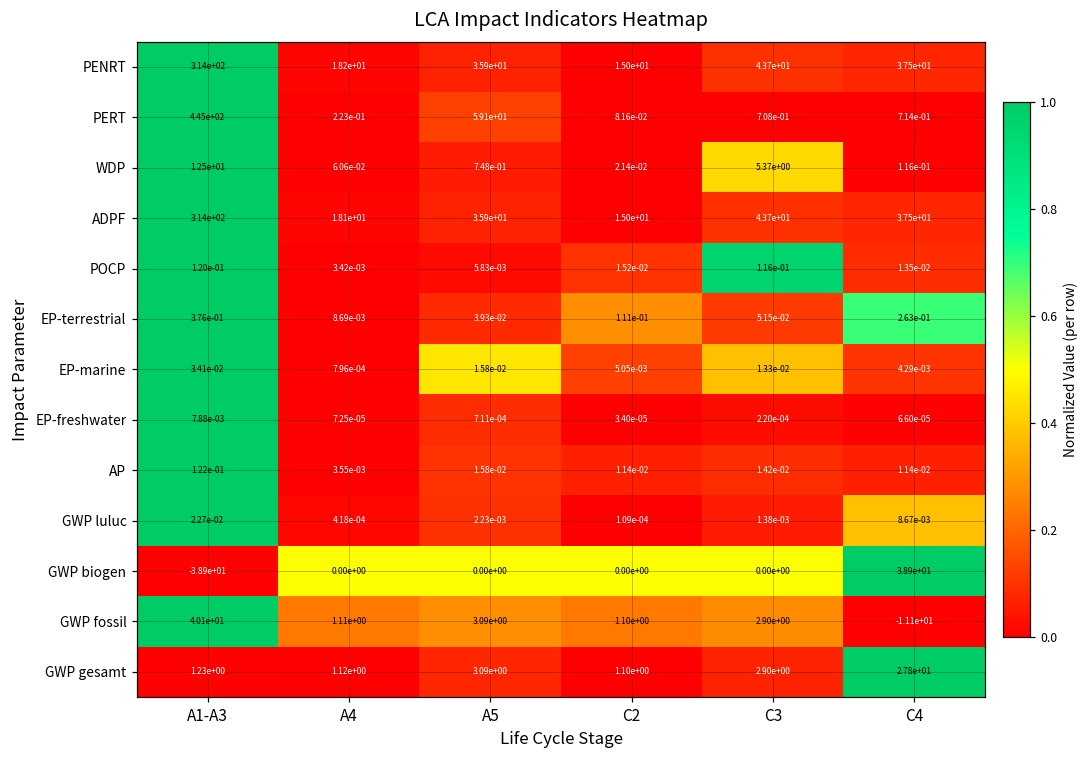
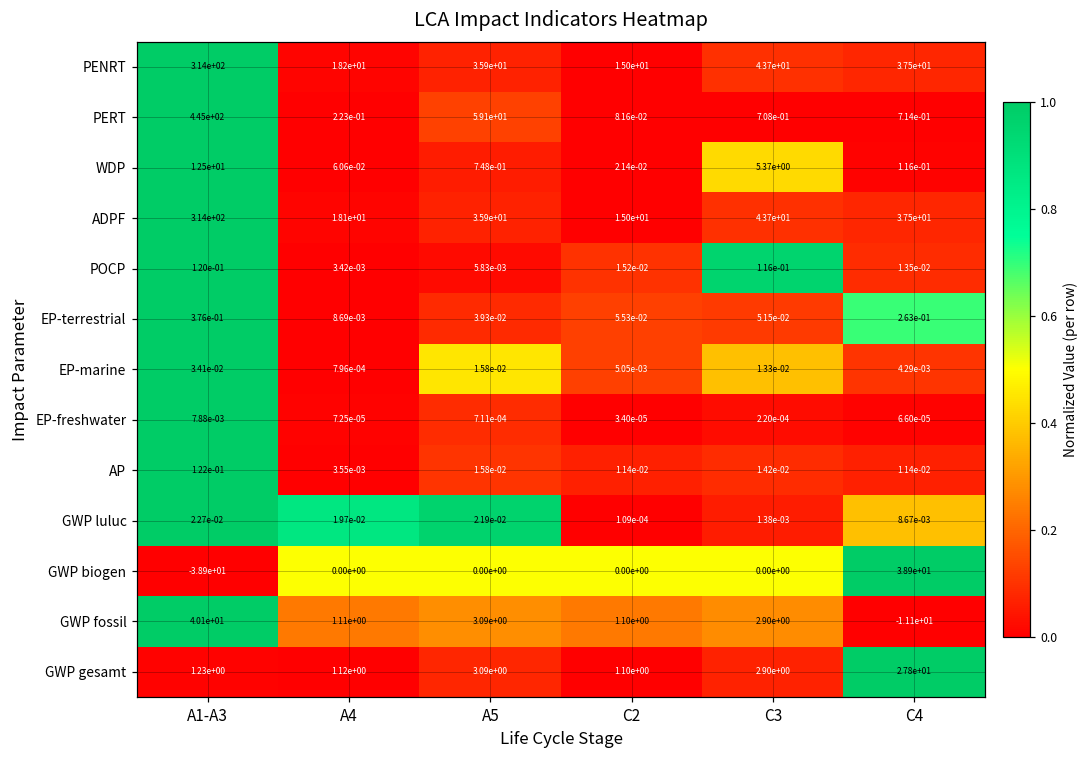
  {
    "PENRT": {
      "A1-A3": "3.14e+02",
      "A4": "1.82e+01",
      "A5": "3.59e+01",
      "C2": "1.50e+01",
      "C3": "4.37e+01",
      "C4": "3.75e+01"
    },
    "PERT": {
      "A1-A3": "4.45e+02",
      "A4": "2.23e-01",
      "A5": "5.91e+01",
      "C2": "8.16e-02",
      "C3": "7.08e-01",
      "C4": "7.14e-01"
    },
    "WDP": {
      "A1-A3": "1.25e+01",
      "A4": "6.06e-02",
      "A5": "7.48e-01",
      "C2": "2.14e-02",
      "C3": "5.37e+00",
      "C4": "1.16e-01"
    },
    "ADPF": {
      "A1-A3": "3.14e+02",
      "A4": "1.81e+01",
      "A5": "3.59e+01",
      "C2": "1.50e+01",
      "C3": "4.37e+01",
      "C4": "3.75e+01"
    },
    "POCP": {
      "A1-A3": "1.20e-01",
      "A4": "3.42e-03",
      "A5": "5.83e-03",
      "C2": "1.52e-02",
      "C3": "1.16e-01",
      "C4": "1.35e-02"
    },
    "EP-terrestrial": {
      "A1-A3": "3.76e-01",
      "A4": "8.69e-03",
      "A5": "3.93e-02",
-     "C2": "1.11e-01",
+     "C2": "5.53e-02",
      "C3": "5.15e-02",
      "C4": "2.63e-01"
    },
    "EP-marine": {
      "A1-A3": "3.41e-02",
      "A4": "7.96e-04",
      "A5": "1.58e-02",
      "C2": "5.05e-03",
      "C3": "1.33e-02",
      "C4": "4.29e-03"
    },
    "EP-freshwater": {
      "A1-A3": "7.88e-03",
      "A4": "7.25e-05",
      "A5": "7.11e-04",
      "C2": "3.40e-05",
      "C3": "2.20e-04",
      "C4": "6.60e-05"
    },
    "AP": {
      "A1-A3": "1.22e-01",
      "A4": "3.55e-03",
      "A5": "1.58e-02",
      "C2": "1.14e-02",
      "C3": "1.42e-02",
      "C4": "1.14e-02"
    },
    "GWP luluc": {
      "A1-A3": "2.27e-02",
-     "A4": "4.18e-04",
-     "A5": "2.23e-03",
+     "A4": "1.97e-02",
+     "A5": "2.19e-02",
      "C2": "1.09e-04",
      "C3": "1.38e-03",
      "C4": "8.67e-03"
    },
    "GWP biogen": {
      "A1-A3": "-3.89e+01",
      "A4": "0.00e+00",
      "A5": "0.00e+00",
      "C2": "0.00e+00",
      "C3": "0.00e+00",
      "C4": "3.89e+01"
    },
    "GWP fossil": {
      "A1-A3": "4.01e+01",
      "A4": "1.11e+00",
      "A5": "3.09e+00",
      "C2": "1.10e+00",
      "C3": "2.90e+00",
      "C4": "-1.11e+01"
    },
    "GWP gesamt": {
      "A1-A3": "1.23e+00",
      "A4": "1.12e+00",
      "A5": "3.09e+00",
      "C2": "1.10e+00",
      "C3": "2.90e+00",
      "C4": "2.78e+01"
    }
  }
